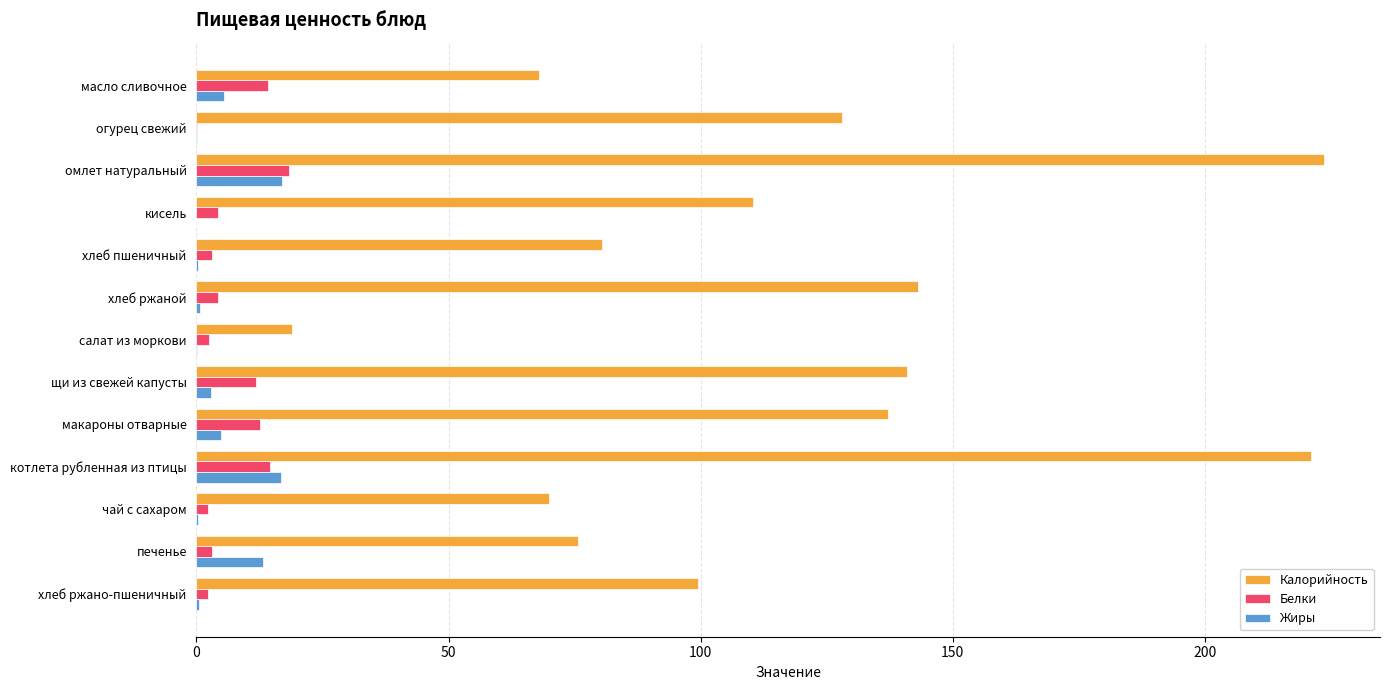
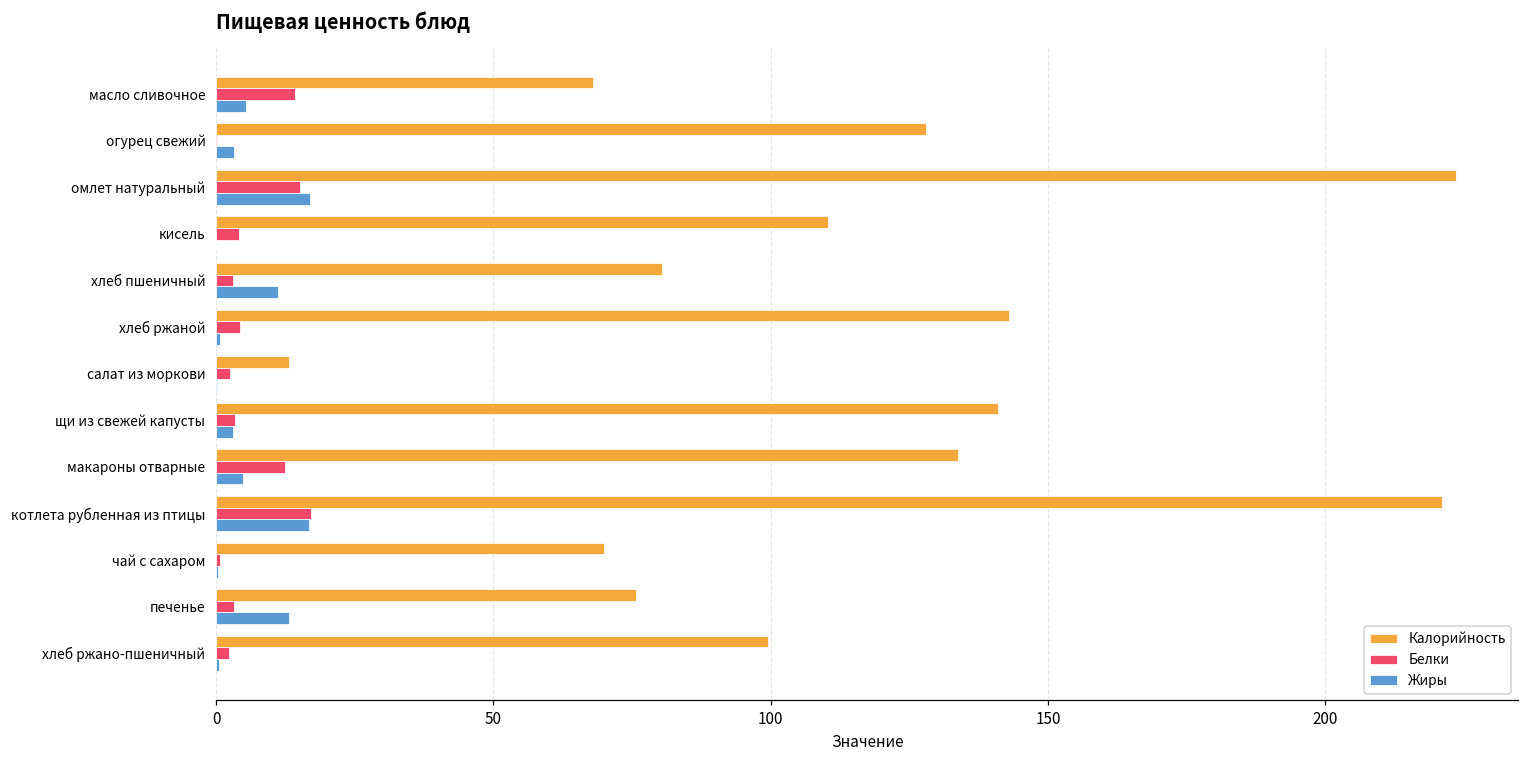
  {
    "Калорийность": {
      "масло сливочное": 68,
      "огурец свежий": 128,
      "омлет натуральный": 224,
      "кисель": 110,
      "хлеб пшеничный": 80,
      "хлеб ржаной": 143,
-     "салат из моркови": 19,
+     "салат из моркови": 13,
      "щи из свежей капусты": 141,
-     "макароны отварные": 137,
+     "макароны отварные": 134,
      "котлета рубленная из птицы": 221,
      "чай с сахаром": 70,
      "печенье": 76,
      "хлеб ржано-пшеничный": 99
    },
    "Белки": {
      "масло сливочное": 14,
-     "омлет натуральный": 18,
+     "омлет натуральный": 15,
      "кисель": 4,
      "хлеб пшеничный": 3,
      "хлеб ржаной": 4,
      "салат из моркови": 2,
-     "щи из свежей капусты": 12,
+     "щи из свежей капусты": 3,
      "макароны отварные": 13,
-     "котлета рубленная из птицы": 15,
-     "чай с сахаром": 2,
+     "котлета рубленная из птицы": 17,
+     "чай с сахаром": 1,
      "печенье": 3,
      "хлеб ржано-пшеничный": 2
    },
    "Жиры": {
      "масло сливочное": 5,
-     "огурец свежий": 0,
+     "огурец свежий": 3,
      "омлет натуральный": 17,
      "кисель": 0,
-     "хлеб пшеничный": 0,
+     "хлеб пшеничный": 11,
      "хлеб ржаной": 1,
      "щи из свежей капусты": 3,
      "макароны отварные": 5,
      "котлета рубленная из птицы": 17,
      "печенье": 13,
      "хлеб ржано-пшеничный": 1
    }
  }
